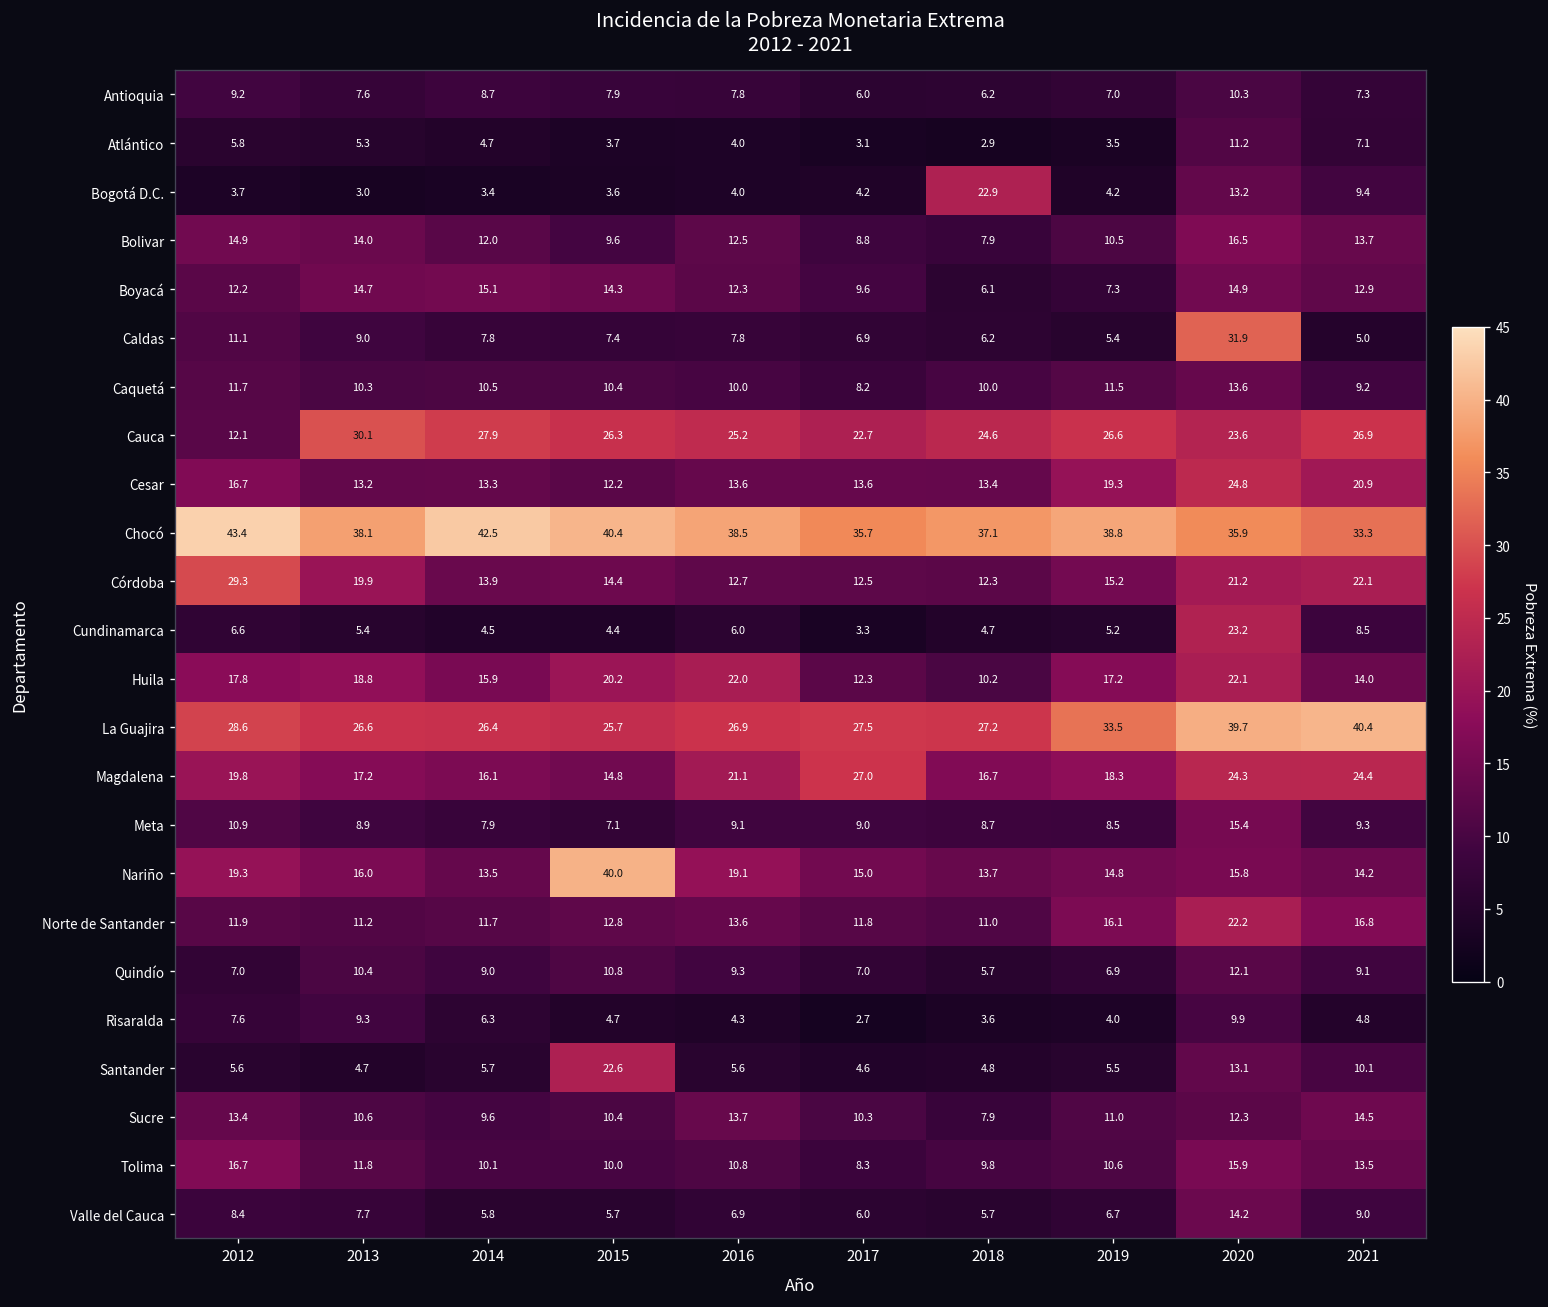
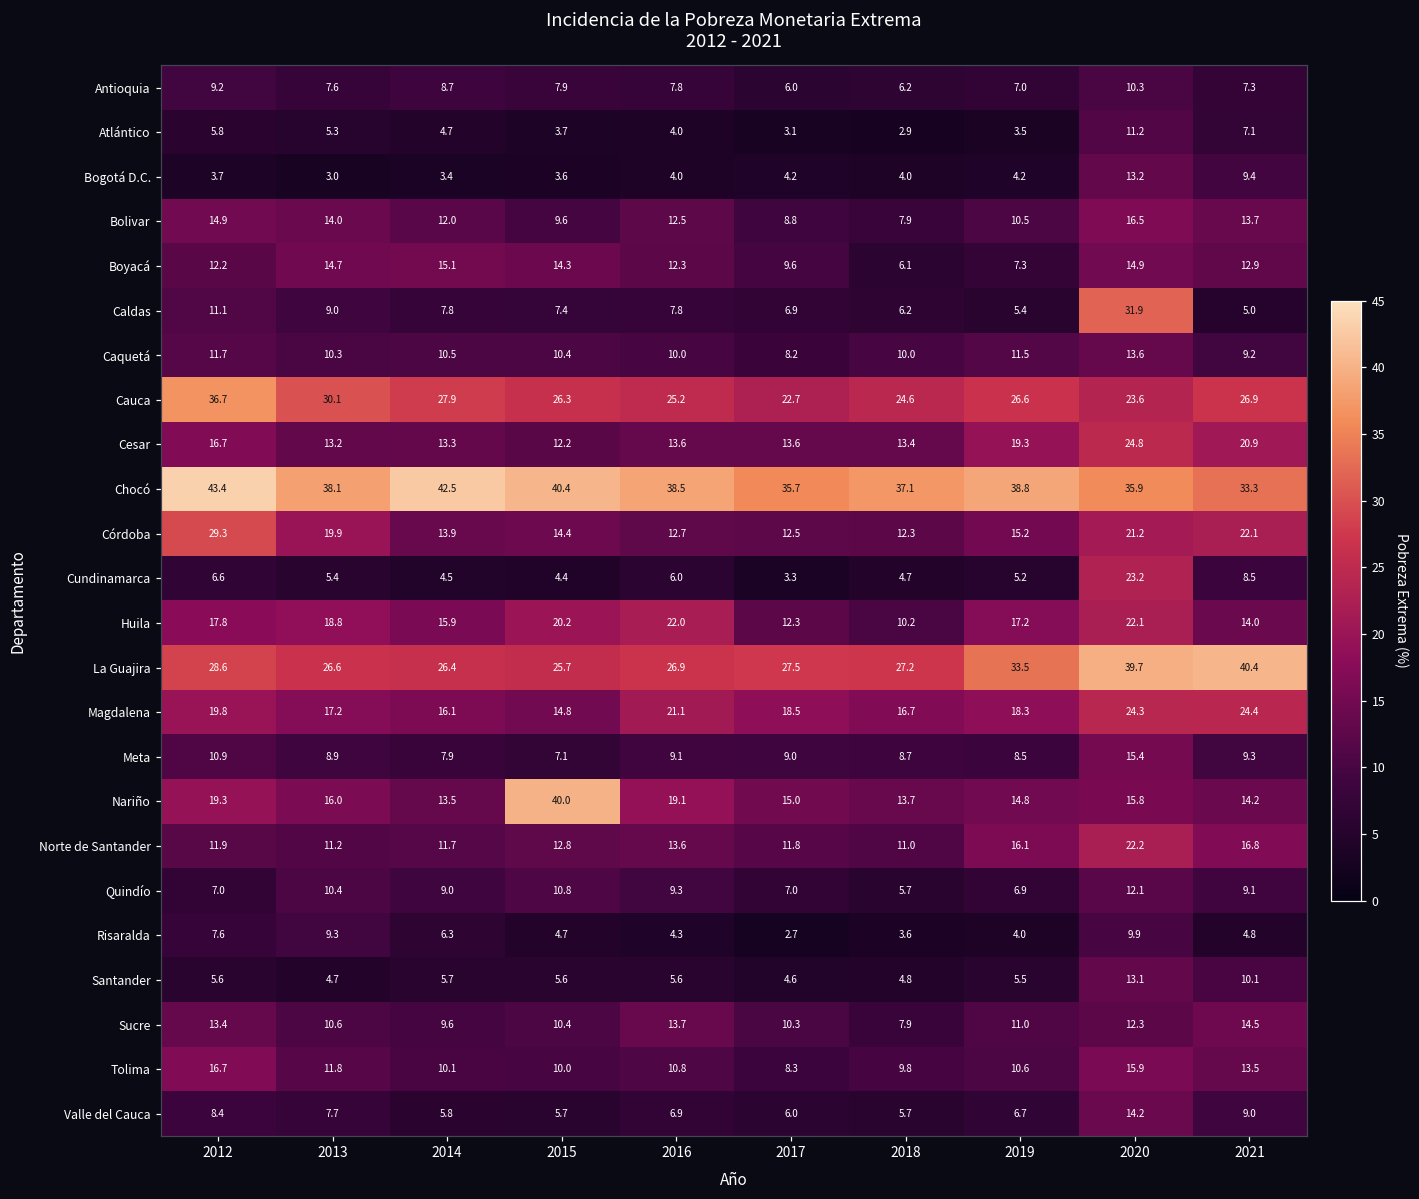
  {
    "Bogotá D.C.": {
      "2012": 3.7,
      "2013": 3.0,
      "2014": 3.4,
      "2015": 3.6,
      "2016": 4.0,
      "2017": 4.2,
-     "2018": 22.9,
+     "2018": 4.0,
      "2019": 4.2,
      "2020": 13.2,
      "2021": 9.4
    },
    "Cauca": {
-     "2012": 12.1,
+     "2012": 36.7,
      "2013": 30.1,
      "2014": 27.9,
      "2015": 26.3,
      "2016": 25.2,
      "2017": 22.7,
      "2018": 24.6,
      "2019": 26.6,
      "2020": 23.6,
      "2021": 26.9
    },
    "Magdalena": {
      "2012": 19.8,
      "2013": 17.2,
      "2014": 16.1,
      "2015": 14.8,
      "2016": 21.1,
-     "2017": 27.0,
+     "2017": 18.5,
      "2018": 16.7,
      "2019": 18.3,
      "2020": 24.3,
      "2021": 24.4
    },
    "Santander": {
      "2012": 5.6,
      "2013": 4.7,
      "2014": 5.7,
-     "2015": 22.6,
+     "2015": 5.6,
      "2016": 5.6,
      "2017": 4.6,
      "2018": 4.8,
      "2019": 5.5,
      "2020": 13.1,
      "2021": 10.1
    }
  }
